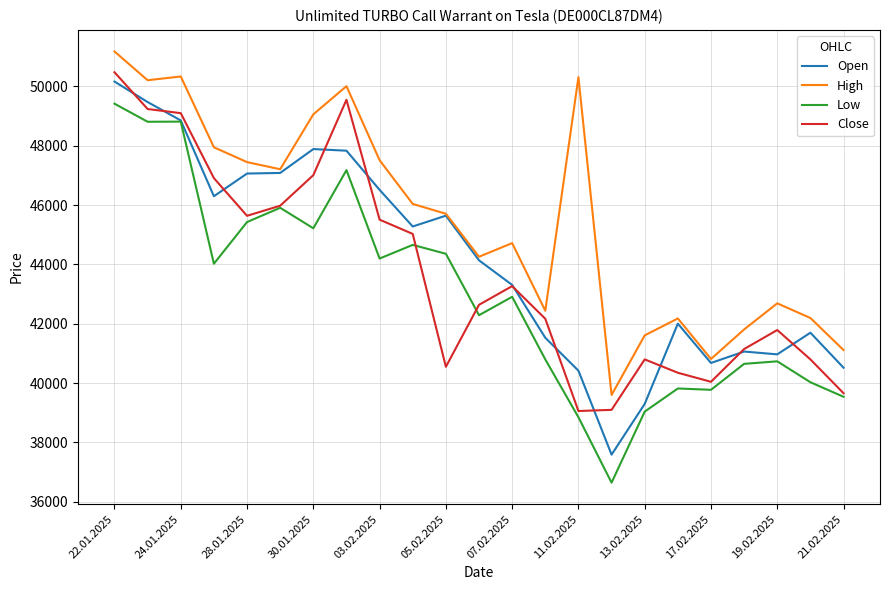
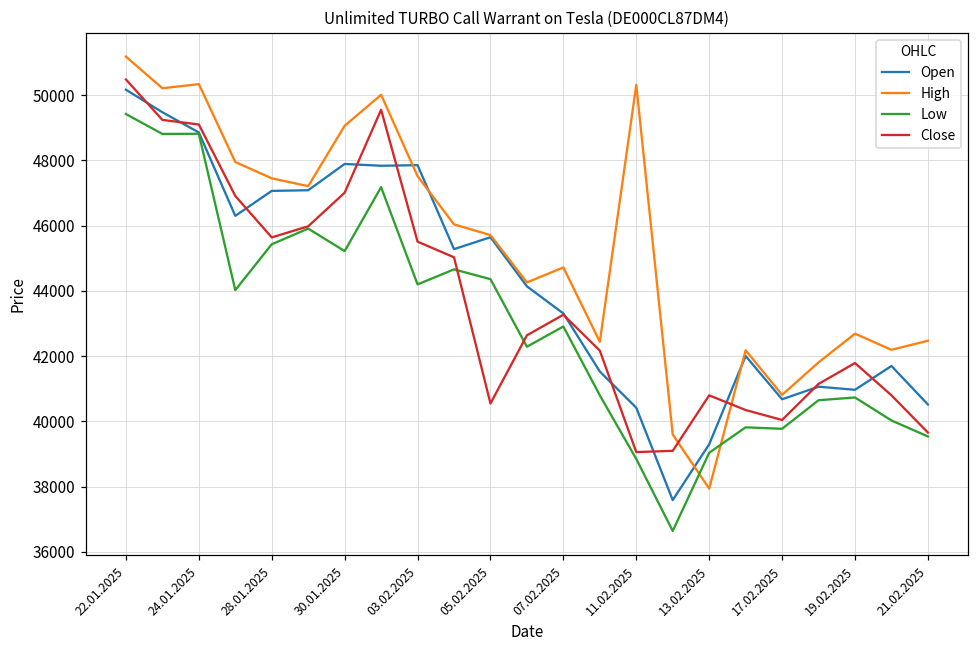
  {
    "Open": {
      "22.01.2025": 50200,
      "28.01.2025": 47100,
      "30.01.2025": 47900,
-     "03.02.2025": 46500,
+     "03.02.2025": 47900,
      "11.02.2025": 40400,
      "13.02.2025": 39300,
      "17.02.2025": 40700,
      "19.02.2025": 41000,
      "21.02.2025": 40500
    },
    "High": {
      "22.01.2025": 51200,
      "24.01.2025": 50300,
      "28.01.2025": 47500,
      "30.01.2025": 49100,
      "03.02.2025": 47500,
      "07.02.2025": 44700,
      "11.02.2025": 50300,
-     "13.02.2025": 41600,
+     "13.02.2025": 37900,
      "17.02.2025": 40800,
      "19.02.2025": 42700,
-     "21.02.2025": 41100
+     "21.02.2025": 42500
    },
    "Low": {
      "22.01.2025": 49400,
      "28.01.2025": 45400,
      "30.01.2025": 45200,
      "03.02.2025": 44200,
      "05.02.2025": 44400,
      "07.02.2025": 42900,
      "11.02.2025": 38900,
      "13.02.2025": 39000,
      "17.02.2025": 39800,
      "19.02.2025": 40700,
      "21.02.2025": 39500
    },
    "Close": {
      "22.01.2025": 50500,
      "24.01.2025": 49100,
      "28.01.2025": 45600,
      "30.01.2025": 47000,
      "03.02.2025": 45500,
      "05.02.2025": 40600,
      "11.02.2025": 39100,
      "13.02.2025": 40800,
      "17.02.2025": 40000,
      "19.02.2025": 41800,
      "21.02.2025": 39700
    }
  }
